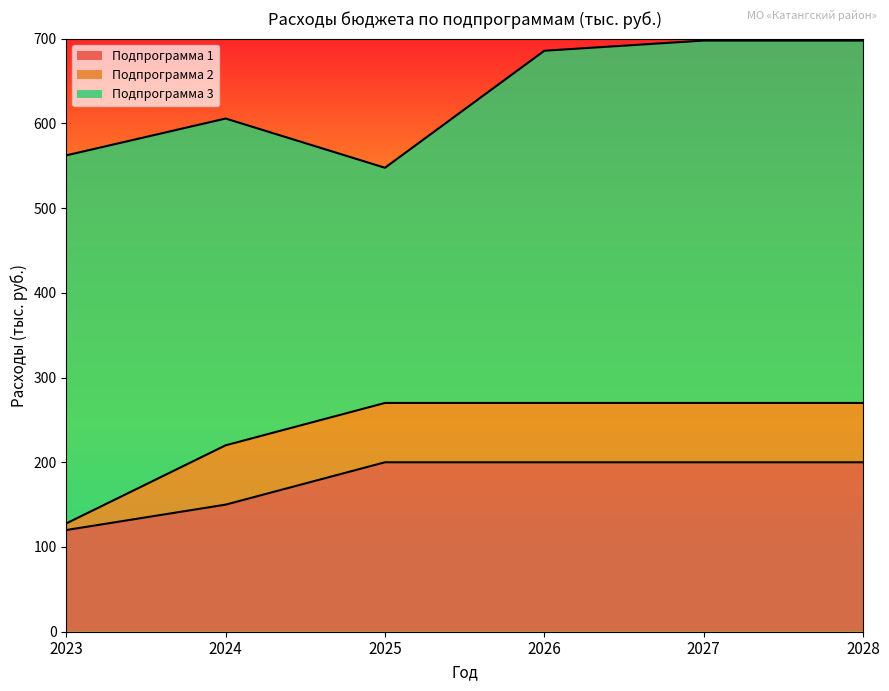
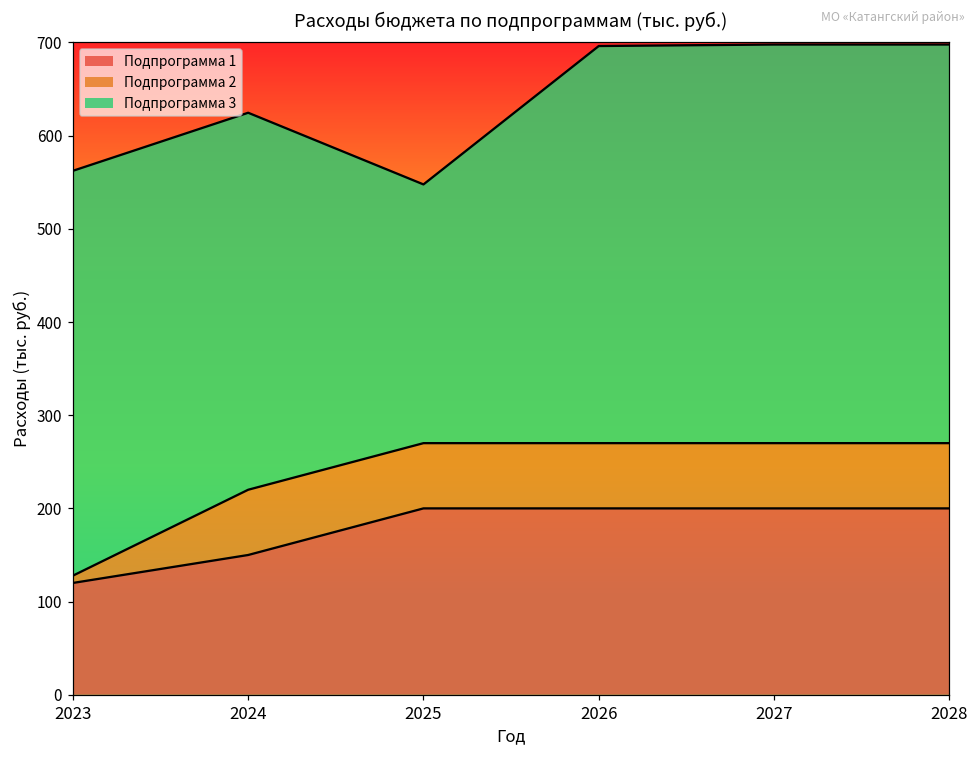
  {
    "Подпрограмма 3": {
      "2023": 430,
-     "2024": 390,
+     "2024": 400,
      "2025": 280,
-     "2026": 420,
+     "2026": 430,
      "2027": 430,
      "2028": 430
    }
  }
